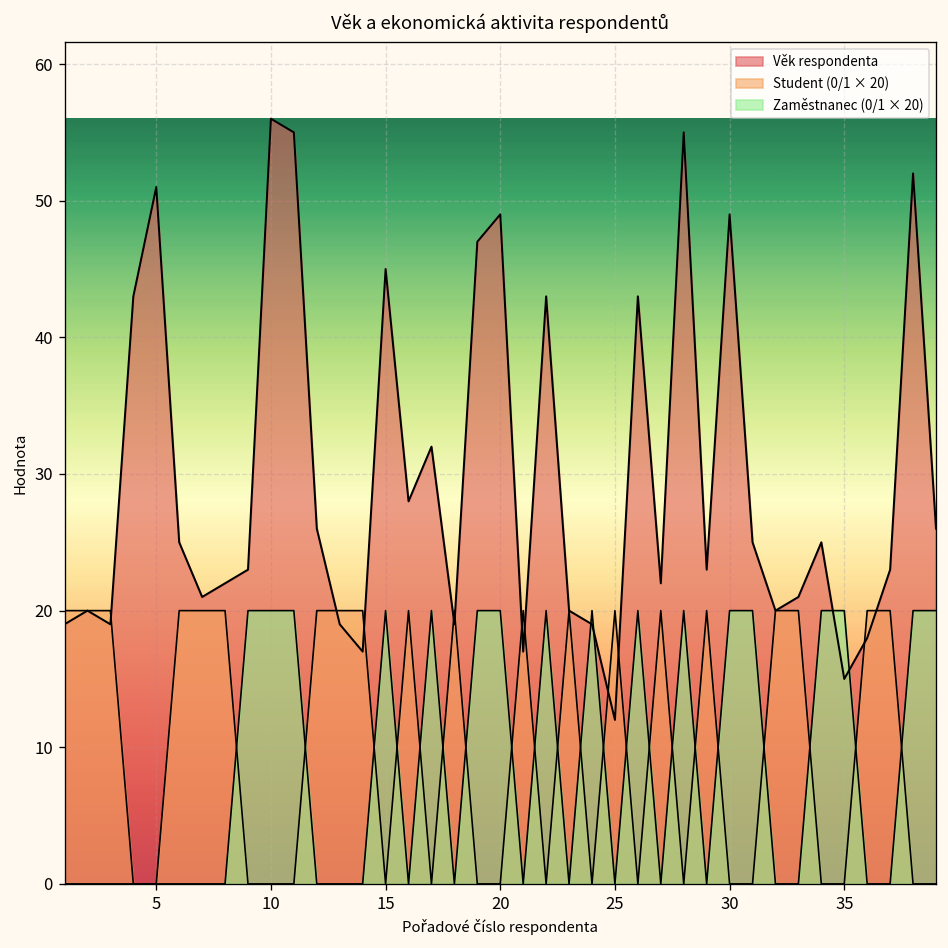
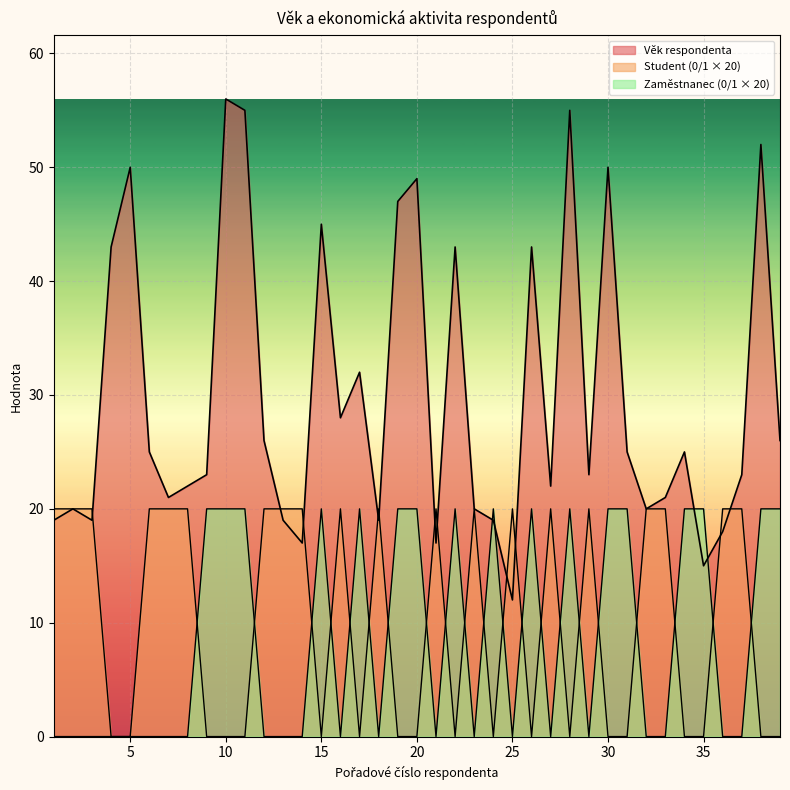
  {
    "Věk respondenta": {
-     "5": 51,
+     "5": 50,
      "10": 56,
      "15": 45,
      "20": 49,
      "25": 12,
-     "30": 49,
+     "30": 50,
      "35": 15
    },
    "Student (0/1 × 20)": {
      "10": 0,
      "15": 0,
      "20": 0,
      "25": 20,
      "30": 0,
      "35": 0
    },
    "Zaměstnanec (0/1 × 20)": {
      "10": 20,
      "15": 20,
      "20": 20,
      "25": 0,
      "30": 20,
      "35": 20
    }
  }
